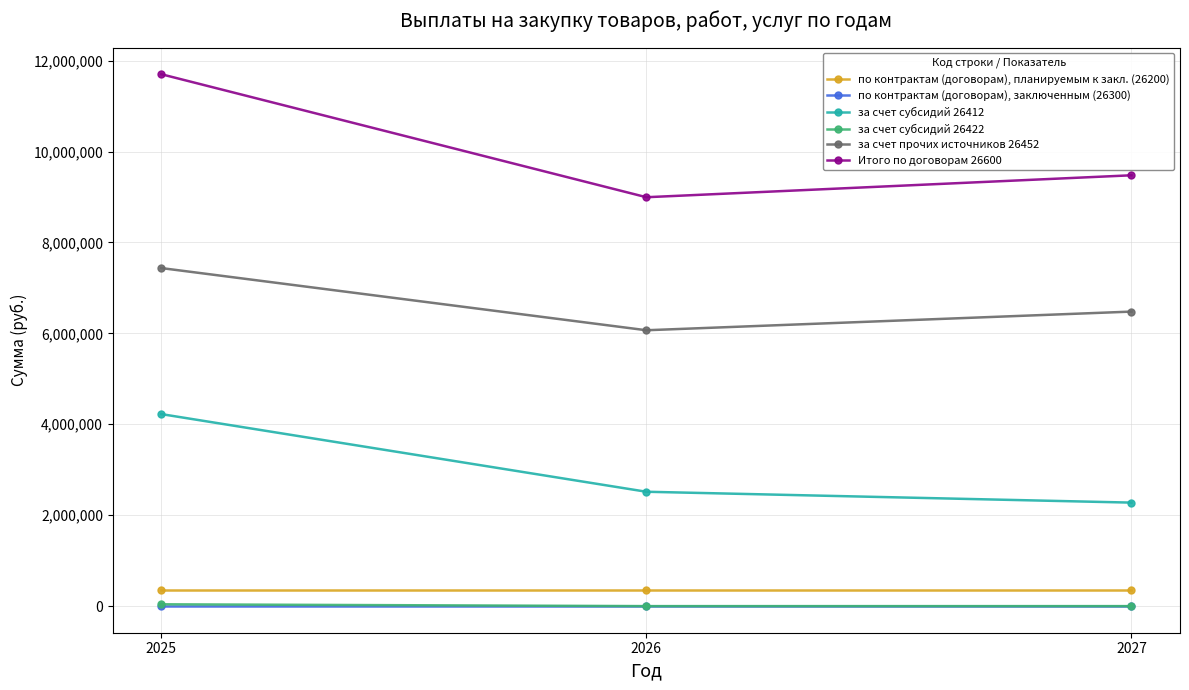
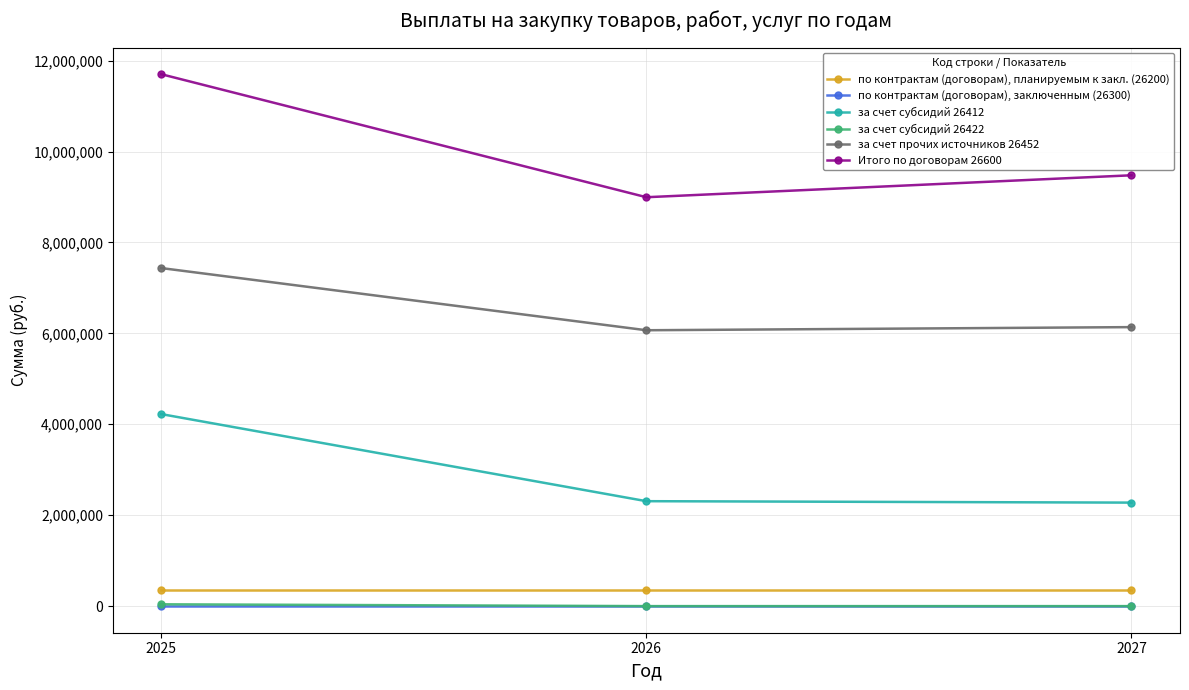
  {
    "по контрактам (договорам), планируемым к закл. (26200)": {
      "2025": "400,000",
      "2026": "400,000",
      "2027": "400,000"
    },
    "за счет субсидий 26412": {
      "2025": "4,200,000",
-     "2026": "2,500,000",
+     "2026": "2,300,000",
      "2027": "2,300,000"
    },
    "за счет прочих источников 26452": {
      "2025": "7,400,000",
      "2026": "6,100,000",
-     "2027": "6,500,000"
+     "2027": "6,100,000"
    },
    "Итого по договорам 26600": {
      "2025": "11,700,000",
      "2026": "9,000,000",
      "2027": "9,500,000"
    }
  }
